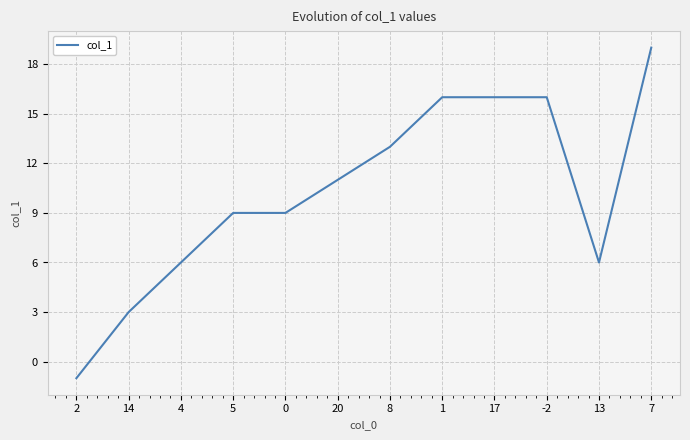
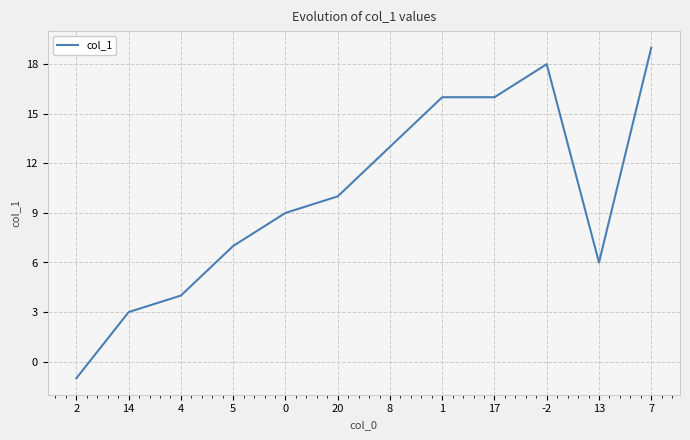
  {
    "2": -1,
    "14": 3,
-   "4": 6,
-   "5": 9,
+   "4": 4,
+   "5": 7,
    "0": 9,
-   "20": 11,
+   "20": 10,
    "8": 13,
    "1": 16,
    "17": 16,
-   "-2": 16,
+   "-2": 18,
    "13": 6,
    "7": 19
  }
